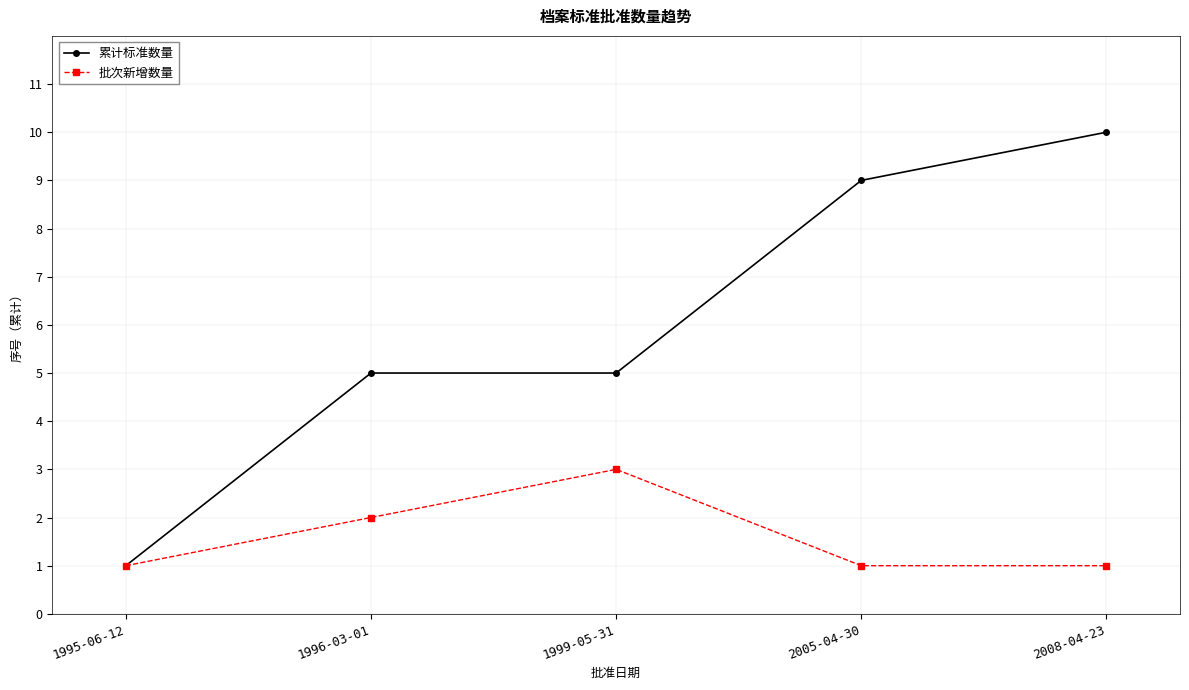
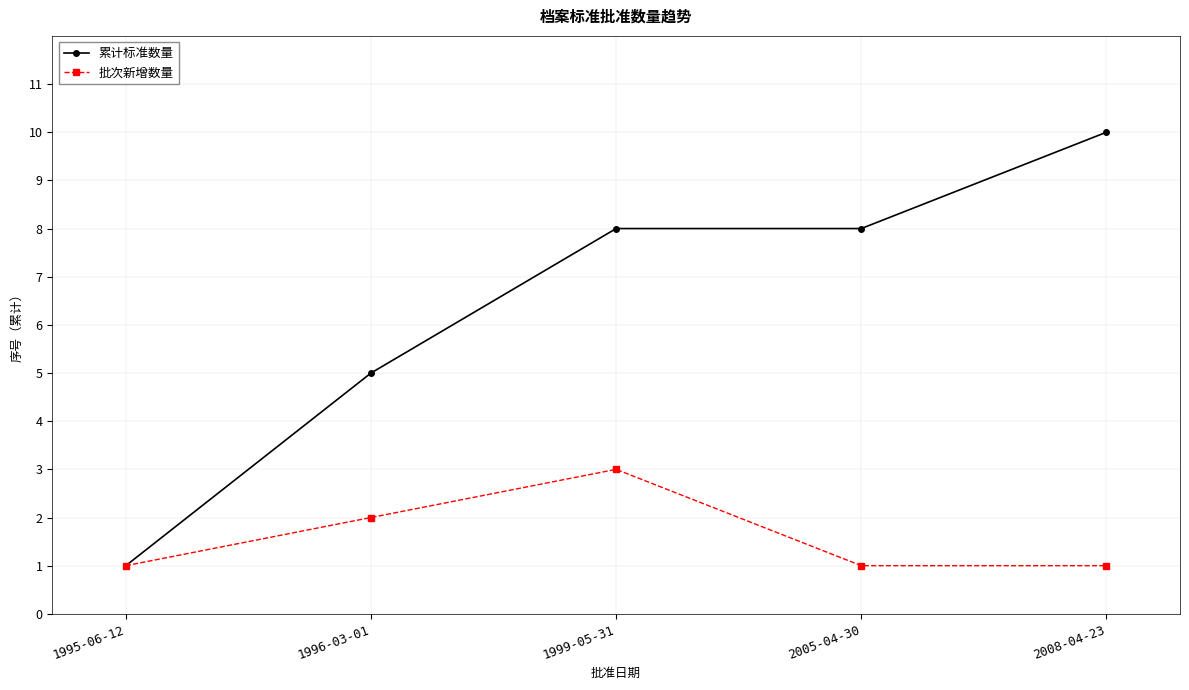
  {
    "累计标准数量": {
      "1996-03-01": 5,
-     "1999-05-31": 5,
-     "2005-04-30": 9,
+     "1999-05-31": 8,
+     "2005-04-30": 8,
      "2008-04-23": 10
    },
    "批次新增数量": {
      "1996-03-01": 2,
      "1999-05-31": 3,
      "2005-04-30": 1,
      "2008-04-23": 1
    }
  }
